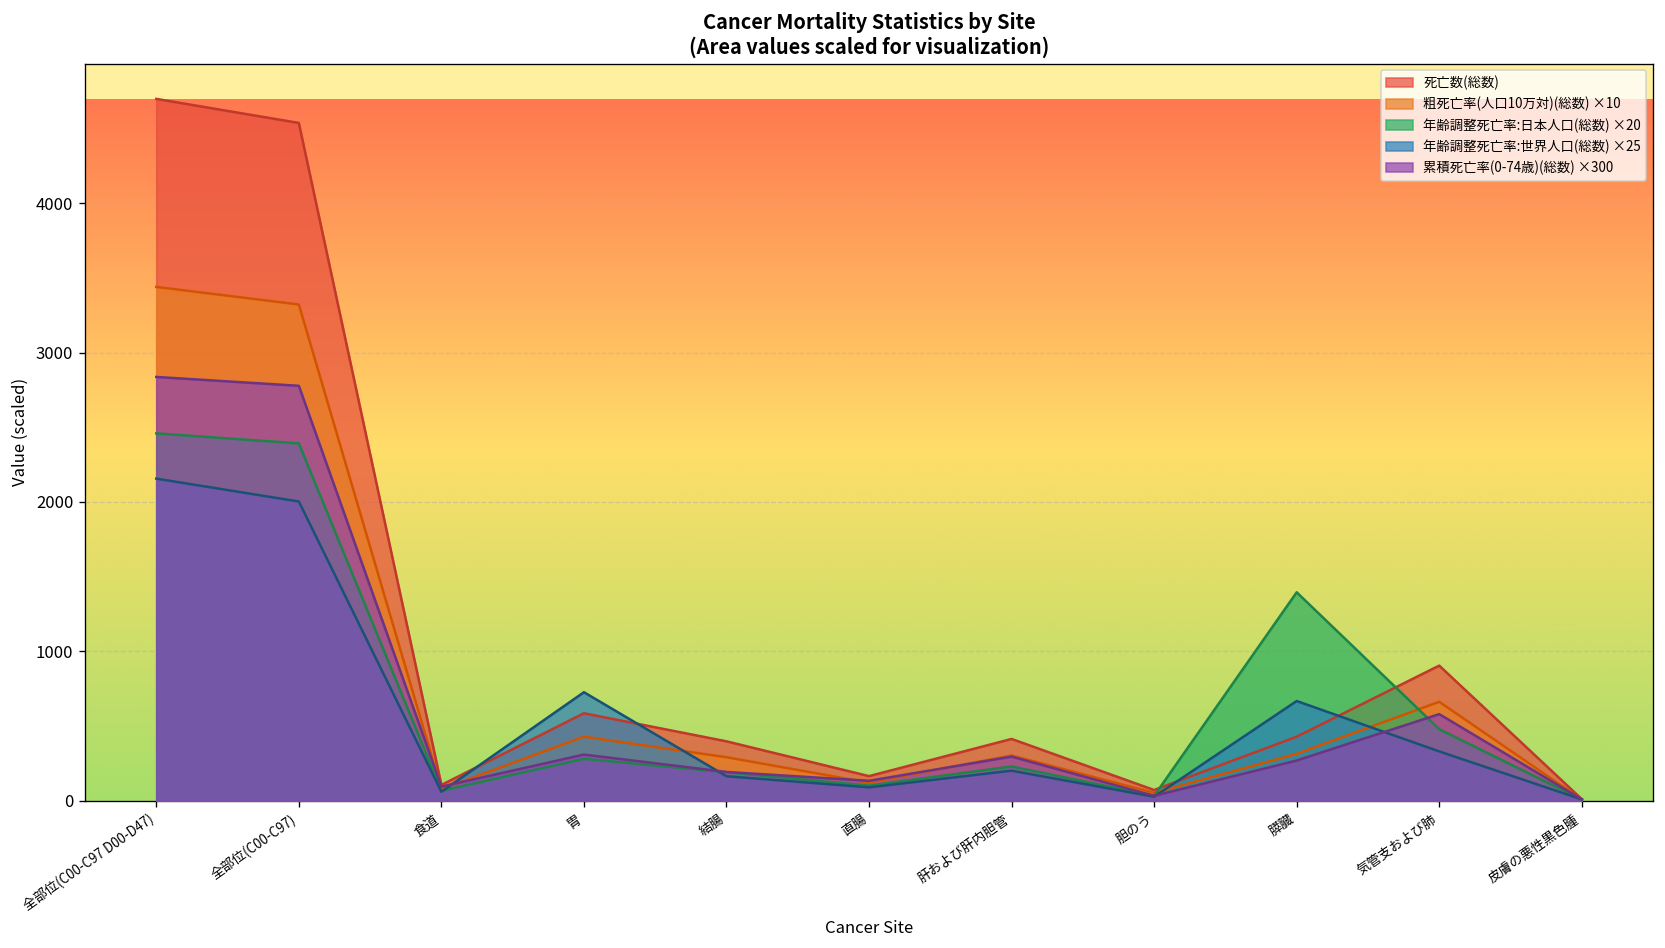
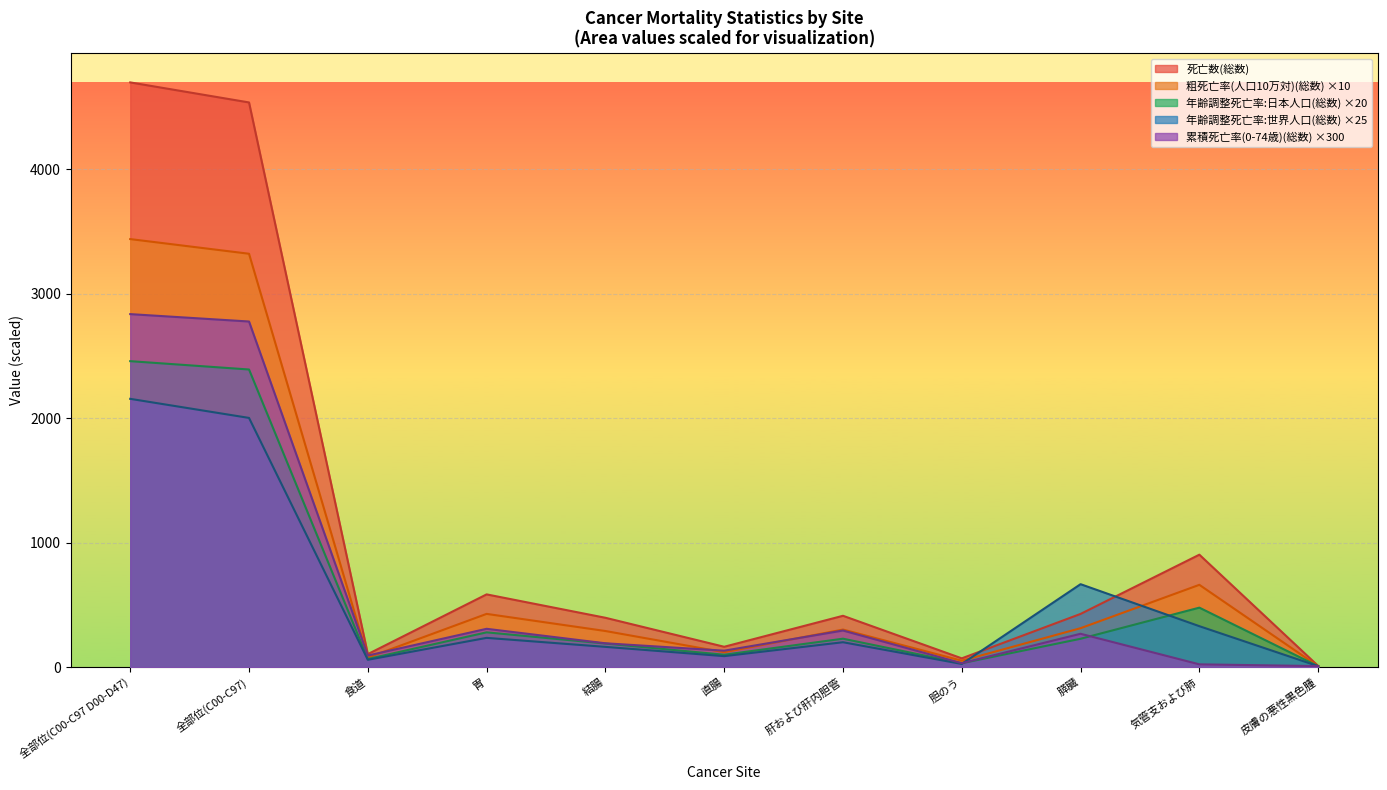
  {
    "年齢調整死亡率:日本人口(総数) ×20": {
      "全部位(C00-C97 D00-D47)": 2460,
      "全部位(C00-C97)": 2390,
      "胃": 280,
      "肝および肝内胆管": 230,
-     "膵臓": 1400,
+     "膵臓": 230,
      "気管支および肺": 480
    },
    "年齢調整死亡率:世界人口(総数) ×25": {
      "全部位(C00-C97 D00-D47)": 2160,
      "全部位(C00-C97)": 2000,
-     "胃": 730,
+     "胃": 240,
      "結腸": 160,
      "肝および肝内胆管": 200,
      "膵臓": 670,
      "気管支および肺": 330
    },
    "累積死亡率(0-74歳)(総数) ×300": {
      "全部位(C00-C97 D00-D47)": 2840,
      "全部位(C00-C97)": 2780,
      "胃": 310,
      "膵臓": 270,
-     "気管支および肺": 580
+     "気管支および肺": 20
    }
  }
